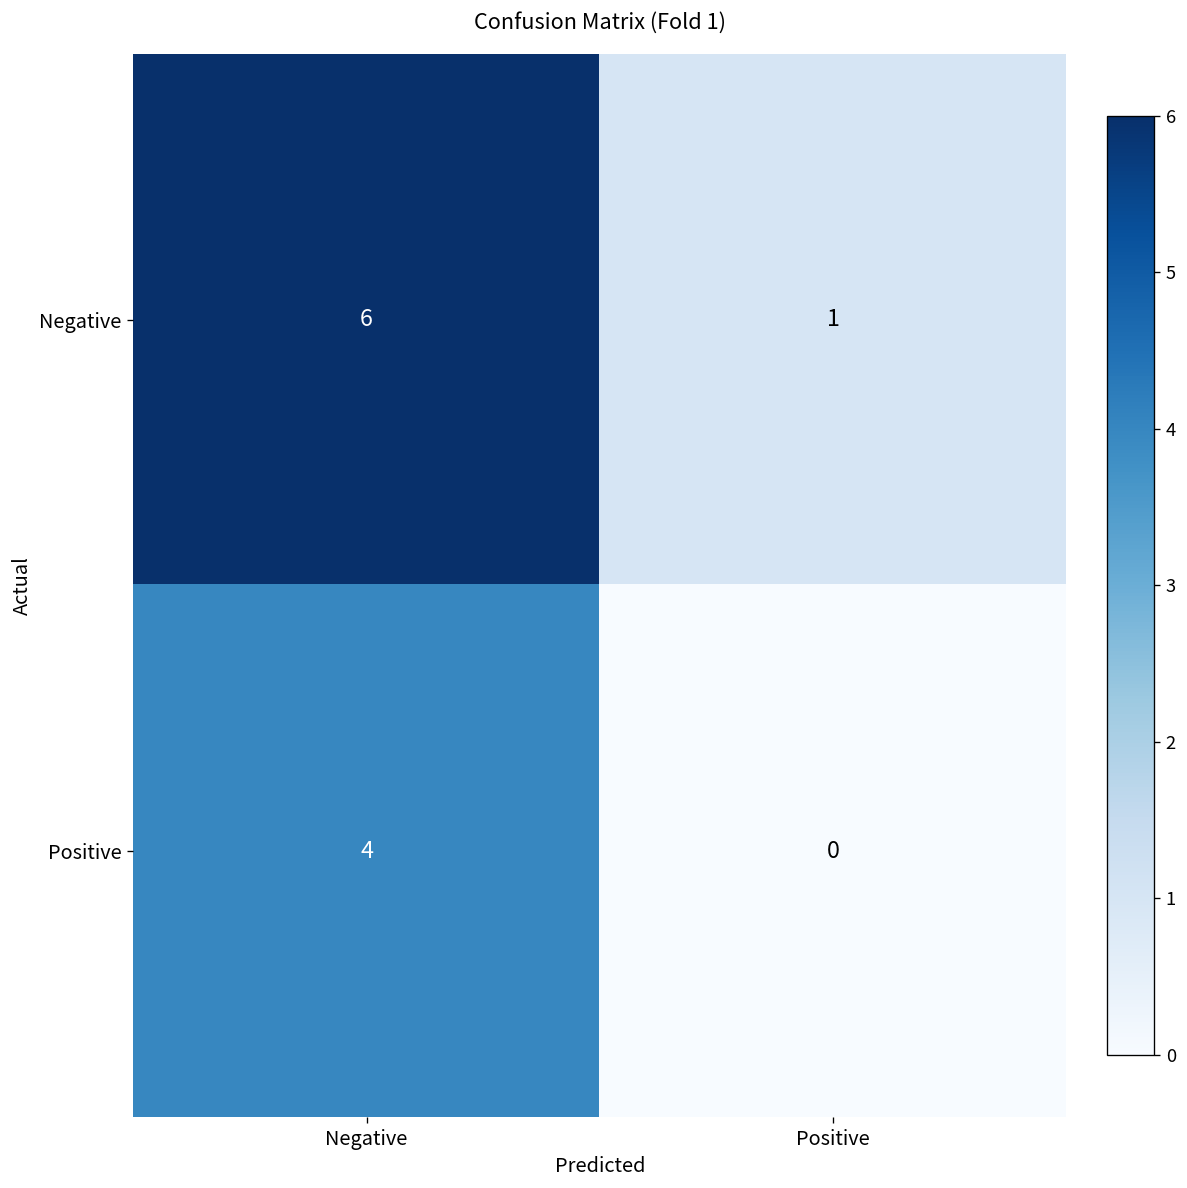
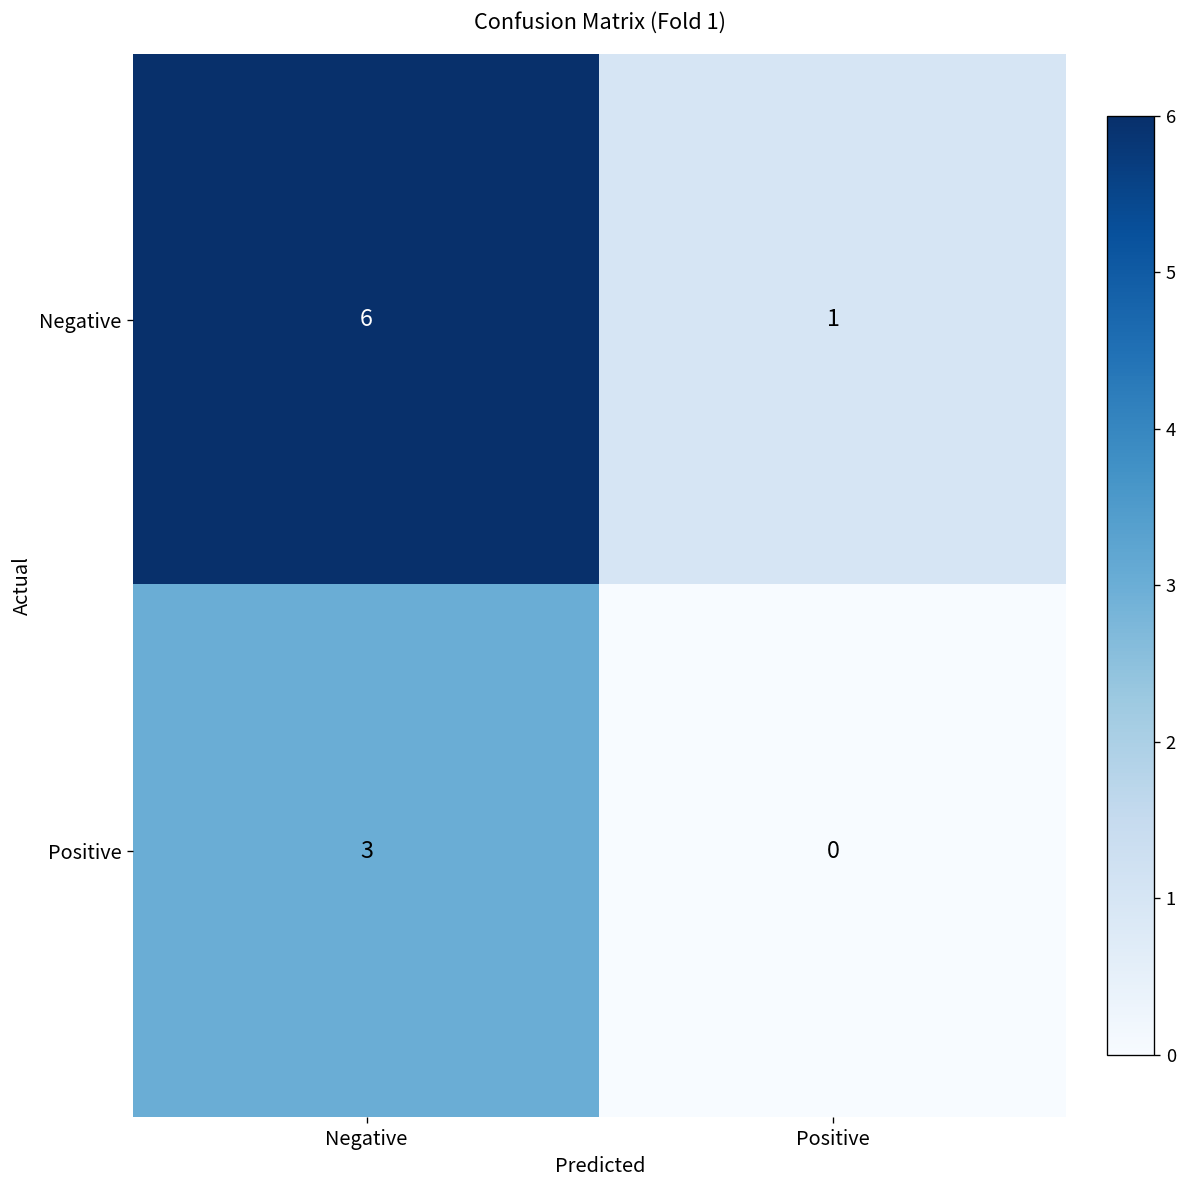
  {
    "Negative": {
      "Negative": 6,
      "Positive": 1
    },
    "Positive": {
-     "Negative": 4,
+     "Negative": 3,
      "Positive": 0
    }
  }
